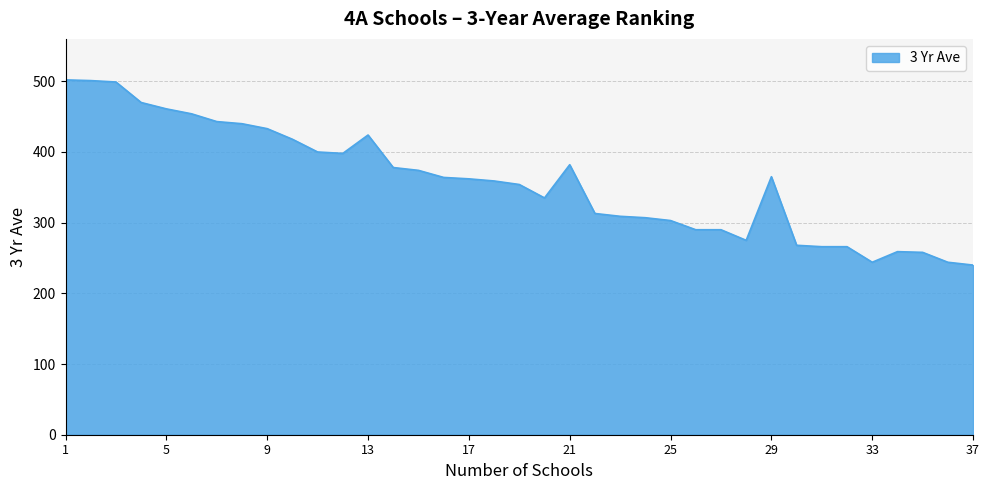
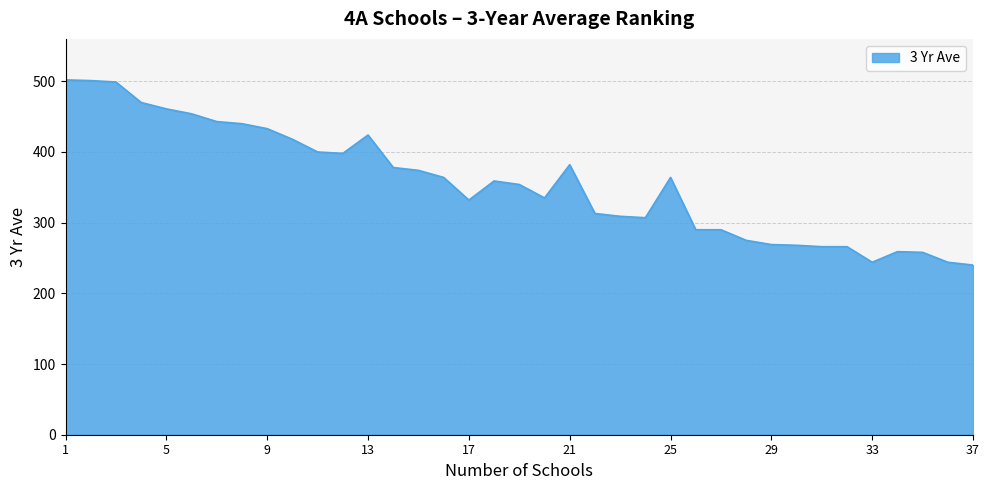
  {
    "1": 500,
    "5": 460,
    "9": 430,
    "13": 420,
-   "17": 360,
+   "17": 330,
    "21": 380,
-   "25": 300,
-   "29": 370,
+   "25": 360,
+   "29": 270,
    "33": 240,
    "37": 240
  }
